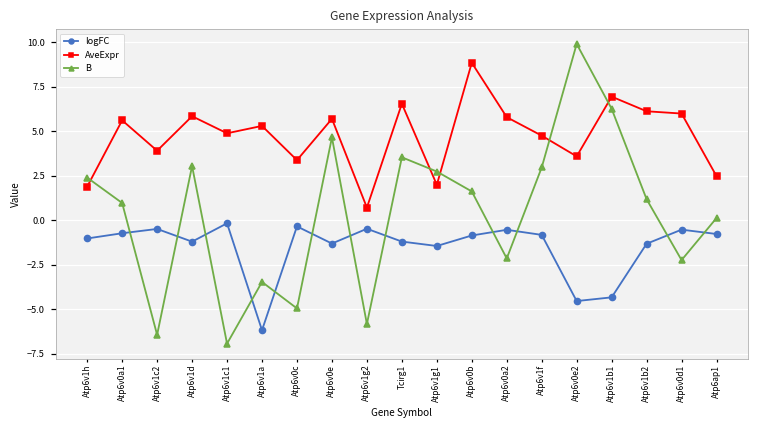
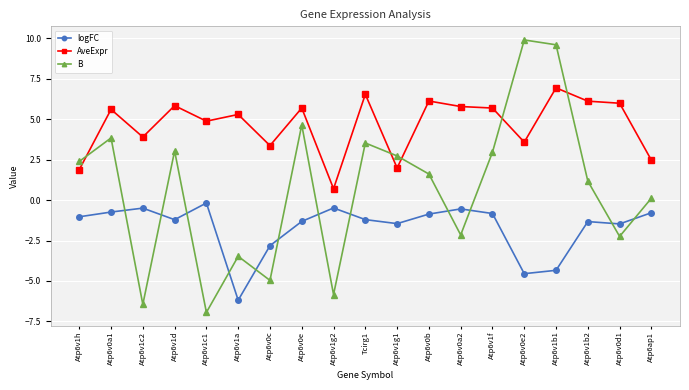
  {
    "logFC": {
      "Atp6v1h": -1.0,
      "Atp6v0a1": -0.7,
      "Atp6v1c2": -0.5,
      "Atp6v1d": -1.2,
      "Atp6v1c1": -0.2,
      "Atp6v1a": -6.2,
-     "Atp6v0c": -0.4,
+     "Atp6v0c": -2.8,
      "Atp6v0e": -1.3,
      "Atp6v1g2": -0.5,
      "Tcirg1": -1.2,
      "Atp6v1g1": -1.5,
      "Atp6v0b": -0.9,
      "Atp6v0a2": -0.5,
      "Atp6v1f": -0.8,
      "Atp6v0e2": -4.5,
      "Atp6v1b1": -4.3,
      "Atp6v1b2": -1.3,
-     "Atp6v0d1": -0.5,
+     "Atp6v0d1": -1.5,
      "Atp6ap1": -0.8
    },
    "AveExpr": {
      "Atp6v1h": 1.9,
      "Atp6v0a1": 5.6,
      "Atp6v1c2": 3.9,
      "Atp6v1d": 5.8,
      "Atp6v1c1": 4.9,
      "Atp6v1a": 5.3,
      "Atp6v0c": 3.4,
      "Atp6v0e": 5.7,
      "Atp6v1g2": 0.7,
      "Tcirg1": 6.5,
      "Atp6v1g1": 2.0,
-     "Atp6v0b": 8.8,
+     "Atp6v0b": 6.1,
      "Atp6v0a2": 5.8,
-     "Atp6v1f": 4.7,
+     "Atp6v1f": 5.7,
      "Atp6v0e2": 3.6,
      "Atp6v1b1": 6.9,
      "Atp6v1b2": 6.1,
      "Atp6v0d1": 6.0,
      "Atp6ap1": 2.5
    },
    "B": {
      "Atp6v1h": 2.4,
-     "Atp6v0a1": 1.0,
+     "Atp6v0a1": 3.8,
      "Atp6v1c2": -6.4,
      "Atp6v1d": 3.0,
      "Atp6v1c1": -6.9,
      "Atp6v1a": -3.5,
      "Atp6v0c": -5.0,
      "Atp6v0e": 4.6,
      "Atp6v1g2": -5.8,
      "Tcirg1": 3.5,
      "Atp6v1g1": 2.7,
      "Atp6v0b": 1.6,
      "Atp6v0a2": -2.2,
      "Atp6v1f": 3.0,
      "Atp6v0e2": 9.9,
-     "Atp6v1b1": 6.3,
+     "Atp6v1b1": 9.6,
      "Atp6v1b2": 1.2,
      "Atp6v0d1": -2.2,
      "Atp6ap1": 0.1
    }
  }
